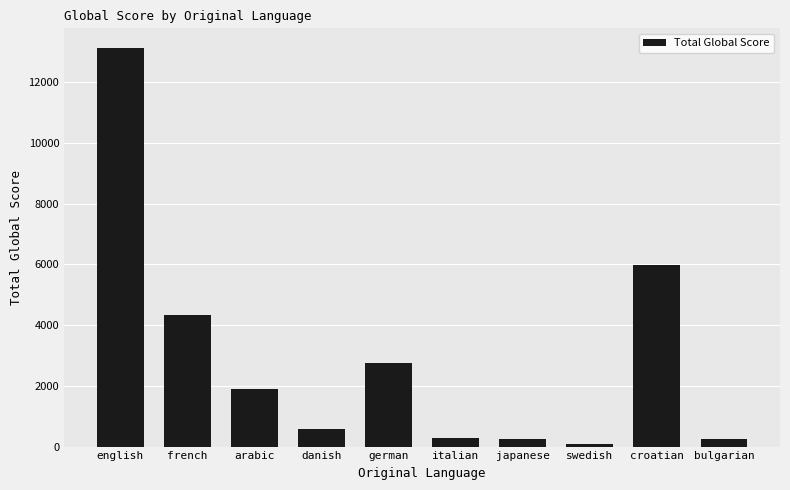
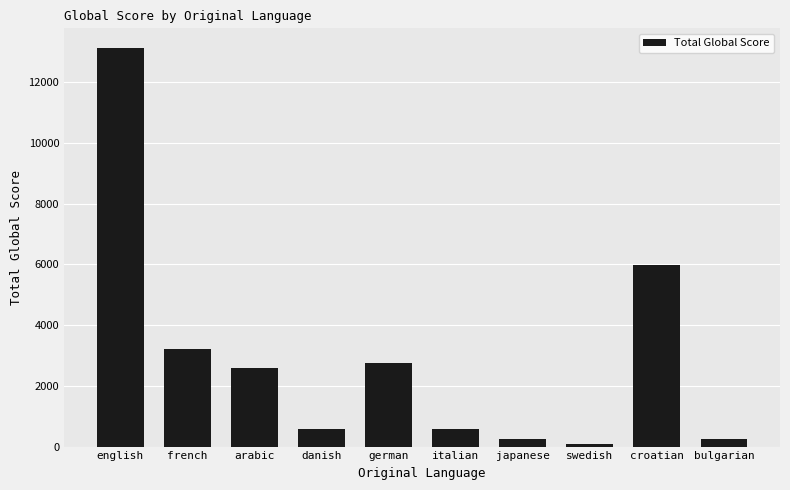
  {
    "english": 13100,
-   "french": 4300,
-   "arabic": 1900,
+   "french": 3200,
+   "arabic": 2600,
    "danish": 600,
    "german": 2700,
-   "italian": 300,
+   "italian": 600,
    "japanese": 200,
    "croatian": 6000,
    "bulgarian": 300
  }
